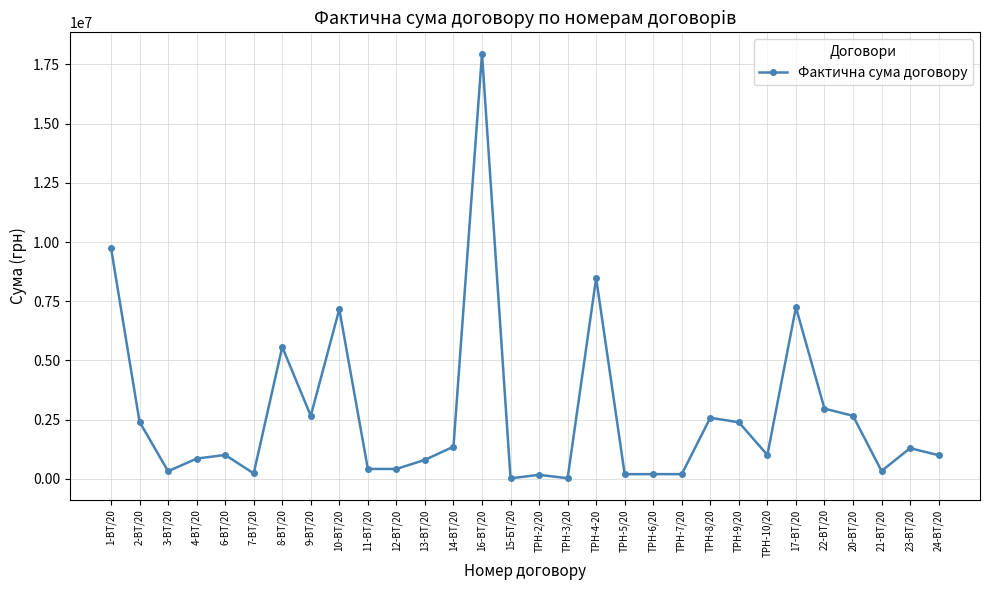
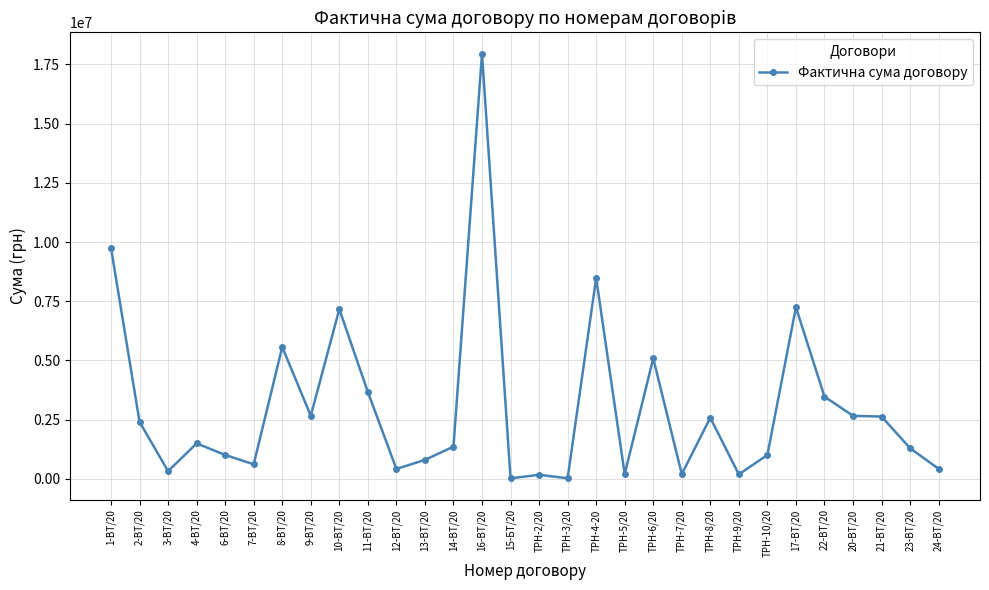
  {
    "1-ВТ/20": 9800000,
    "2-ВТ/20": 2400000,
    "3-ВТ/20": 300000,
-   "4-ВТ/20": 900000,
+   "4-ВТ/20": 1500000,
    "6-ВТ/20": 1000000,
-   "7-ВТ/20": 200000,
+   "7-ВТ/20": 600000,
    "8-ВТ/20": 5600000,
    "9-ВТ/20": 2700000,
    "10-ВТ/20": 7200000,
-   "11-ВТ/20": 400000,
+   "11-ВТ/20": 3700000,
    "12-ВТ/20": 400000,
    "13-ВТ/20": 800000,
    "14-ВТ/20": 1400000,
    "16-ВТ/20": 18000000,
    "15-БТ/20": 0,
    "ТРН-2/20": 200000,
    "ТРН-3/20": 0,
    "ТРН-4-20": 8500000,
    "ТРН-5/20": 200000,
-   "ТРН-6/20": 200000,
+   "ТРН-6/20": 5100000,
    "ТРН-7/20": 200000,
    "ТРН-8/20": 2600000,
-   "ТРН-9/20": 2400000,
+   "ТРН-9/20": 200000,
    "ТРН-10/20": 1000000,
    "17-ВТ/20": 7200000,
-   "22-ВТ/20": 3000000,
+   "22-ВТ/20": 3500000,
    "20-ВТ/20": 2700000,
-   "21-ВТ/20": 300000,
+   "21-ВТ/20": 2600000,
    "23-ВТ/20": 1300000,
-   "24-ВТ/20": 1000000
+   "24-ВТ/20": 400000
  }
